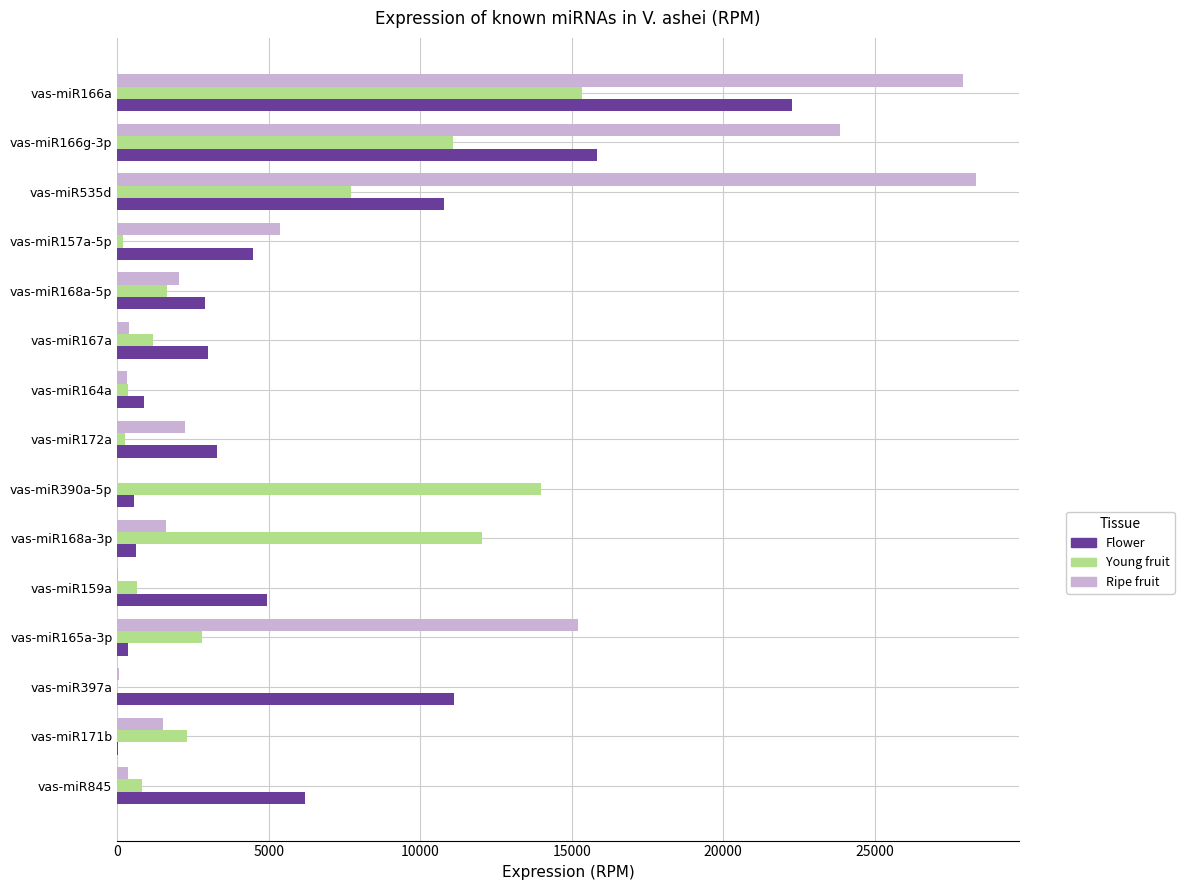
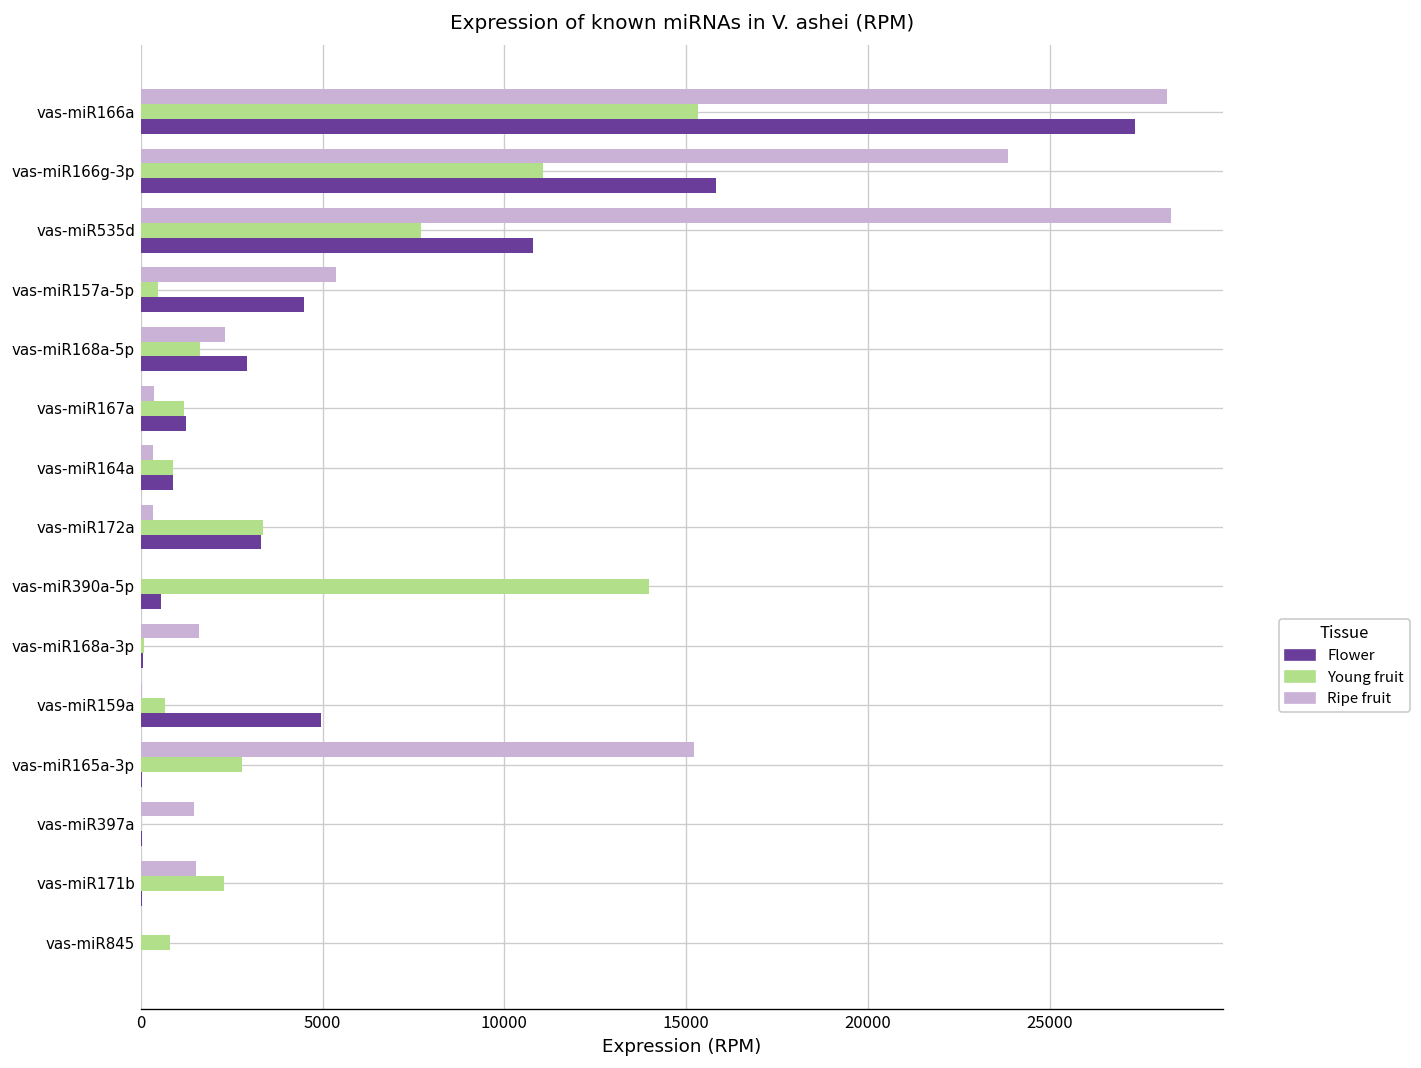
  {
    "Flower": {
-     "vas-miR166a": 22300,
+     "vas-miR166a": 27400,
      "vas-miR166g-3p": 15800,
      "vas-miR535d": 10800,
      "vas-miR157a-5p": 4500,
      "vas-miR168a-5p": 2900,
-     "vas-miR167a": 3000,
+     "vas-miR167a": 1200,
      "vas-miR164a": 900,
      "vas-miR172a": 3300,
      "vas-miR390a-5p": 600,
-     "vas-miR168a-3p": 600,
+     "vas-miR168a-3p": 100,
      "vas-miR159a": 5000,
-     "vas-miR165a-3p": 300,
-     "vas-miR397a": 11100,
-     "vas-miR845": 6200
+     "vas-miR165a-3p": 0,
+     "vas-miR397a": 0,
+     "vas-miR845": 0
    },
    "Young fruit": {
      "vas-miR166a": 15300,
      "vas-miR166g-3p": 11100,
      "vas-miR535d": 7700,
-     "vas-miR157a-5p": 200,
+     "vas-miR157a-5p": 500,
      "vas-miR168a-5p": 1600,
      "vas-miR167a": 1200,
-     "vas-miR164a": 400,
-     "vas-miR172a": 300,
+     "vas-miR164a": 900,
+     "vas-miR172a": 3400,
      "vas-miR390a-5p": 14000,
-     "vas-miR168a-3p": 12100,
+     "vas-miR168a-3p": 100,
      "vas-miR159a": 700,
      "vas-miR165a-3p": 2800,
      "vas-miR171b": 2300,
      "vas-miR845": 800
    },
    "Ripe fruit": {
-     "vas-miR166a": 27900,
+     "vas-miR166a": 28200,
      "vas-miR166g-3p": 23900,
      "vas-miR535d": 28300,
      "vas-miR157a-5p": 5400,
-     "vas-miR168a-5p": 2000,
+     "vas-miR168a-5p": 2300,
      "vas-miR167a": 400,
      "vas-miR164a": 300,
-     "vas-miR172a": 2200,
+     "vas-miR172a": 300,
      "vas-miR168a-3p": 1600,
      "vas-miR165a-3p": 15200,
-     "vas-miR397a": 0,
+     "vas-miR397a": 1500,
      "vas-miR171b": 1500,
-     "vas-miR845": 400
+     "vas-miR845": 0
    }
  }
